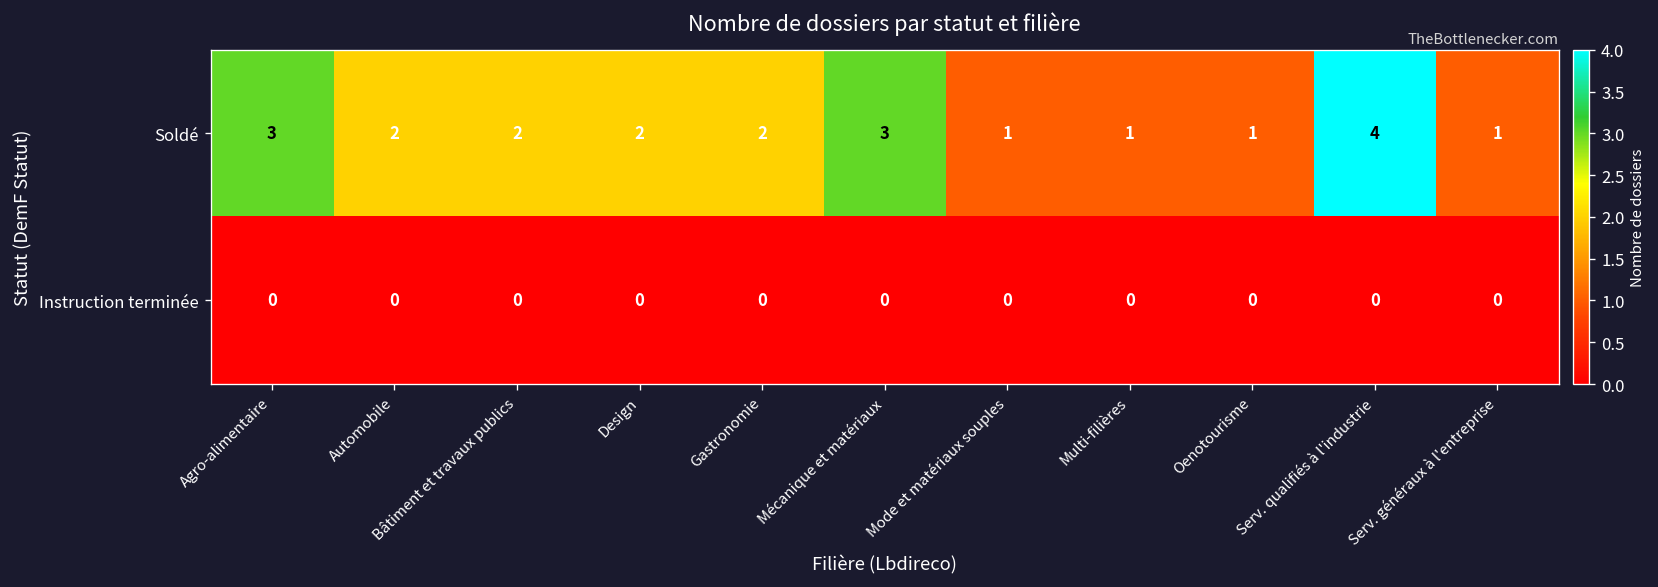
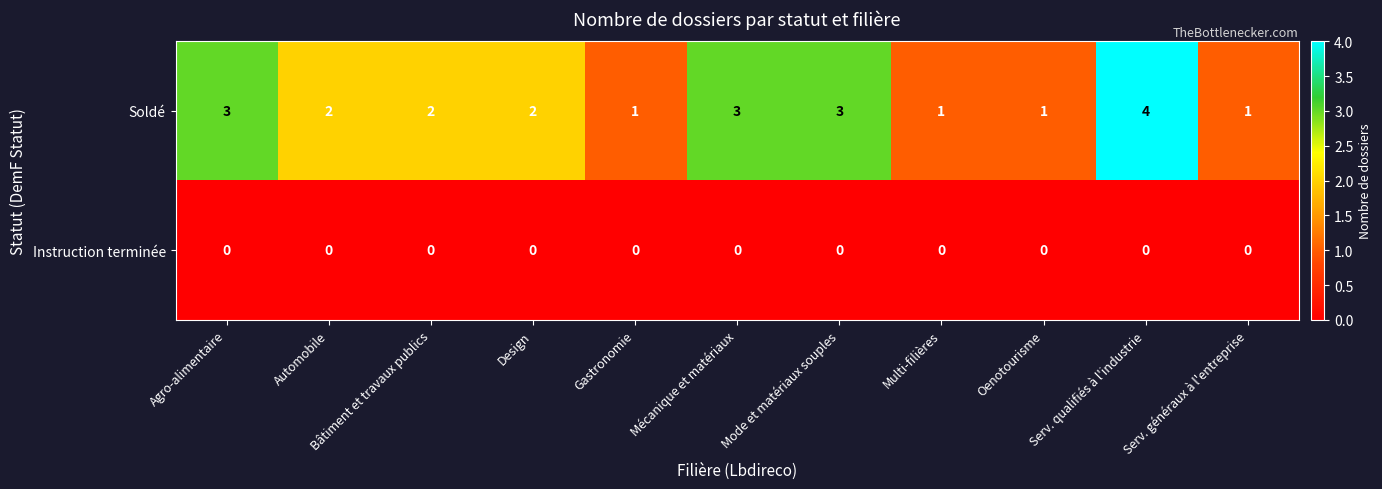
  {
    "Soldé": {
      "Agro-alimentaire": 3,
      "Automobile": 2,
      "Bâtiment et travaux publics": 2,
      "Design": 2,
-     "Gastronomie": 2,
+     "Gastronomie": 1,
      "Mécanique et matériaux": 3,
-     "Mode et matériaux souples": 1,
+     "Mode et matériaux souples": 3,
      "Multi-filières": 1,
      "Oenotourisme": 1,
      "Serv. qualifiés à l'industrie": 4,
      "Serv. généraux à l'entreprise": 1
    },
    "Instruction terminée": {
      "Agro-alimentaire": 0,
      "Automobile": 0,
      "Bâtiment et travaux publics": 0,
      "Design": 0,
      "Gastronomie": 0,
      "Mécanique et matériaux": 0,
      "Mode et matériaux souples": 0,
      "Multi-filières": 0,
      "Oenotourisme": 0,
      "Serv. qualifiés à l'industrie": 0,
      "Serv. généraux à l'entreprise": 0
    }
  }
